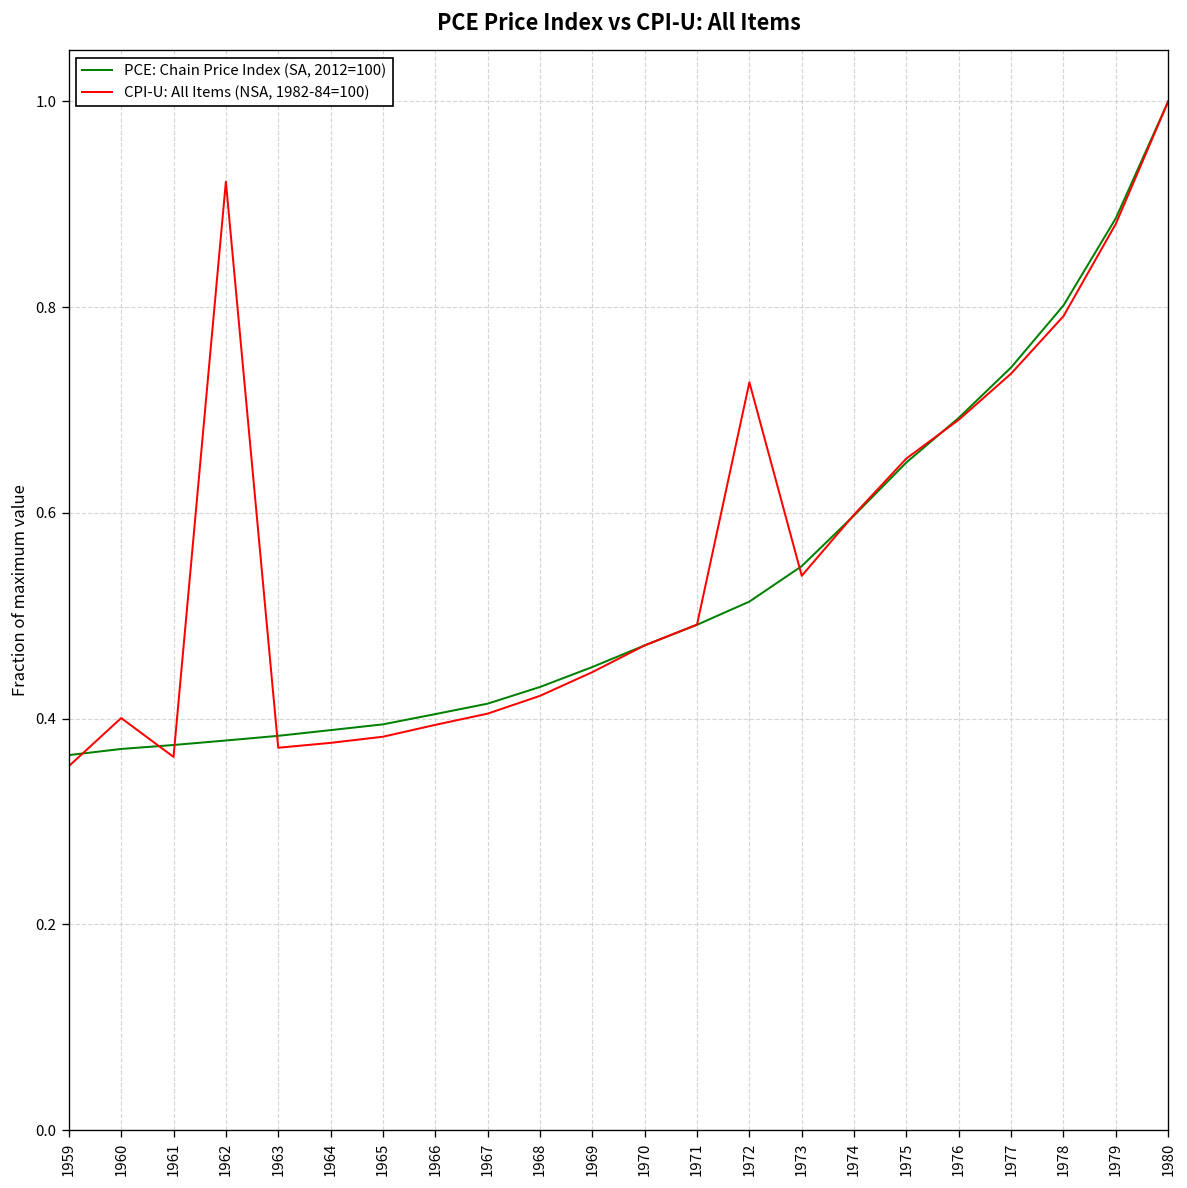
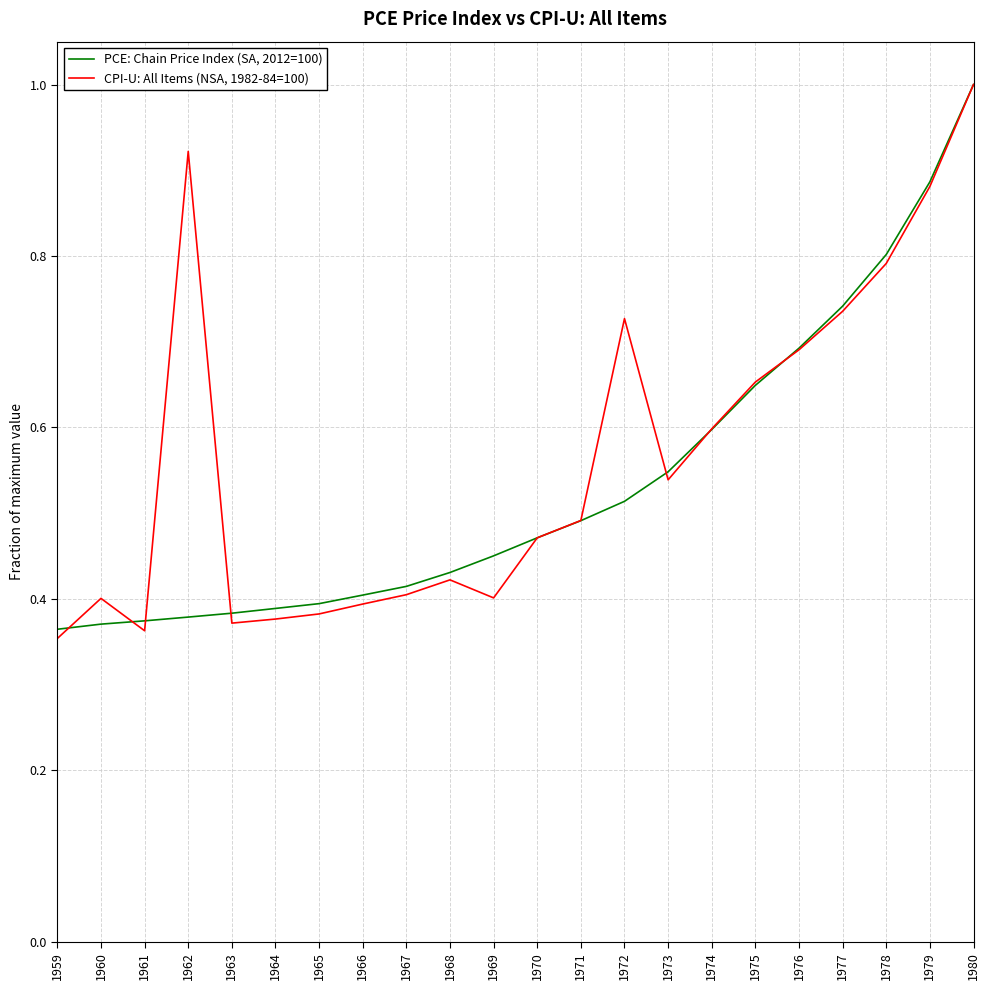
  {
    "PCE: Chain Price Index (SA, 2012=100)": {
      "1959": 0.36,
      "1960": 0.37,
      "1961": 0.37,
      "1962": 0.38,
      "1963": 0.38,
      "1964": 0.39,
      "1965": 0.39,
      "1966": 0.40,
      "1967": 0.41,
      "1968": 0.43,
      "1969": 0.45,
      "1972": 0.51,
      "1973": 0.55,
      "1975": 0.65,
      "1977": 0.74,
      "1978": 0.80,
      "1979": 0.89
    },
    "CPI-U: All Items (NSA, 1982-84=100)": {
      "1959": 0.35,
      "1960": 0.40,
      "1961": 0.36,
      "1962": 0.92,
      "1963": 0.37,
      "1964": 0.38,
      "1965": 0.38,
      "1966": 0.39,
      "1967": 0.40,
      "1968": 0.42,
-     "1969": 0.45,
+     "1969": 0.40,
      "1972": 0.73,
      "1973": 0.54,
      "1975": 0.65,
      "1977": 0.74,
      "1978": 0.79,
      "1979": 0.88
    }
  }
